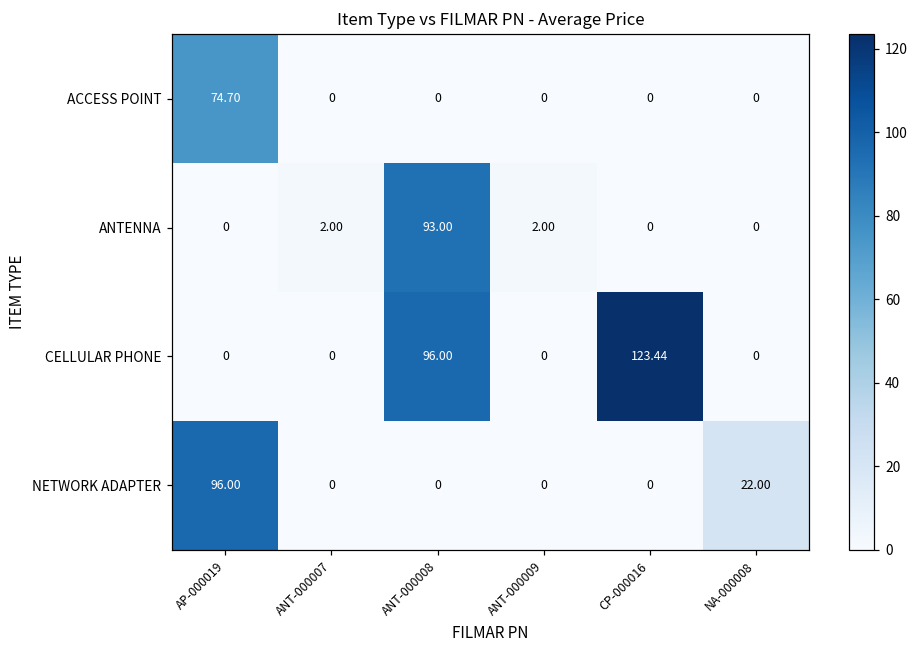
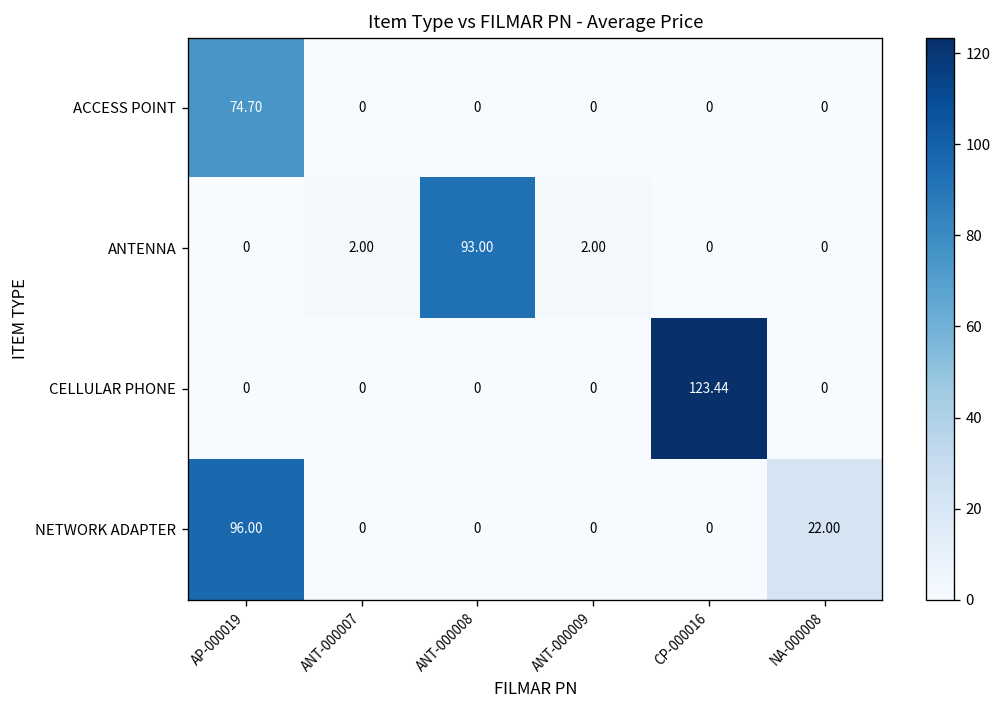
  {
    "ACCESS POINT": {
      "AP-000019": 74.70,
      "ANT-000007": 0,
      "ANT-000008": 0,
      "ANT-000009": 0,
      "CP-000016": 0,
      "NA-000008": 0
    },
    "ANTENNA": {
      "AP-000019": 0,
      "ANT-000007": 2.00,
      "ANT-000008": 93.00,
      "ANT-000009": 2.00,
      "CP-000016": 0,
      "NA-000008": 0
    },
    "CELLULAR PHONE": {
      "AP-000019": 0,
      "ANT-000007": 0,
-     "ANT-000008": 96.00,
+     "ANT-000008": 0,
      "ANT-000009": 0,
      "CP-000016": 123.44,
      "NA-000008": 0
    },
    "NETWORK ADAPTER": {
      "AP-000019": 96.00,
      "ANT-000007": 0,
      "ANT-000008": 0,
      "ANT-000009": 0,
      "CP-000016": 0,
      "NA-000008": 22.00
    }
  }
